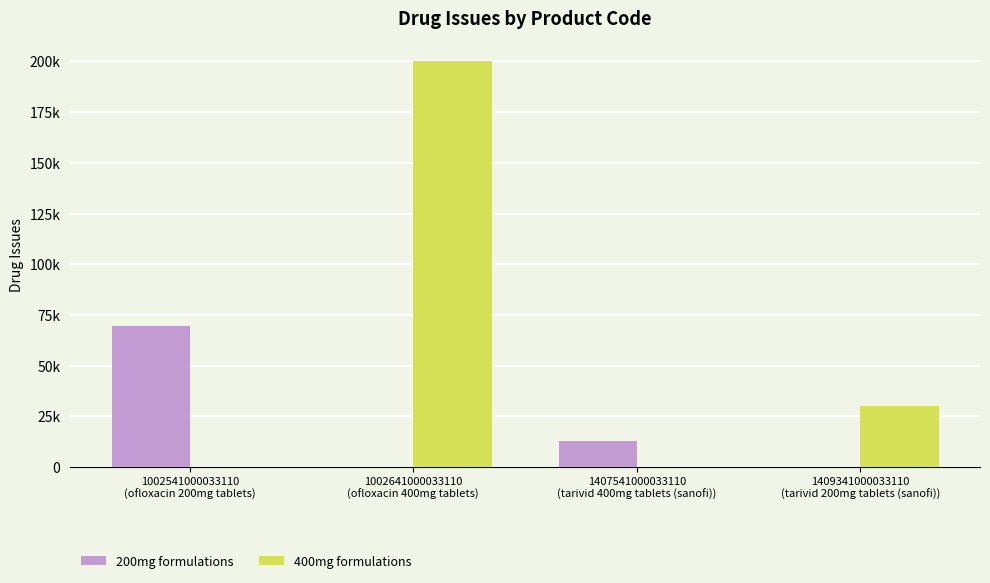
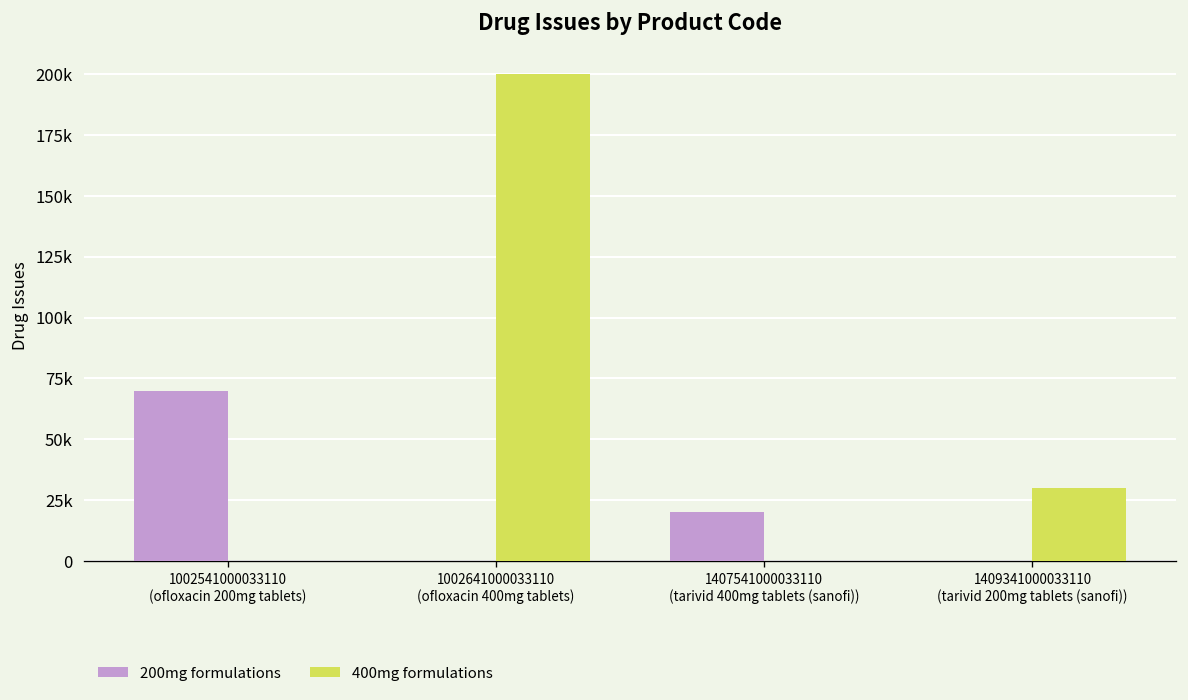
  {
    "200mg formulations": {
      "1002541000033110 (ofloxacin 200mg tablets)": 70000,
      "1002641000033110 (ofloxacin 400mg tablets)": 0,
-     "1407541000033110 (tarivid 400mg tablets (sanofi))": 13000,
+     "1407541000033110 (tarivid 400mg tablets (sanofi))": 20000,
      "1409341000033110 (tarivid 200mg tablets (sanofi))": 0
    },
    "400mg formulations": {
      "1002541000033110 (ofloxacin 200mg tablets)": 0,
      "1002641000033110 (ofloxacin 400mg tablets)": 200000,
      "1407541000033110 (tarivid 400mg tablets (sanofi))": 0,
      "1409341000033110 (tarivid 200mg tablets (sanofi))": 30000
    }
  }
